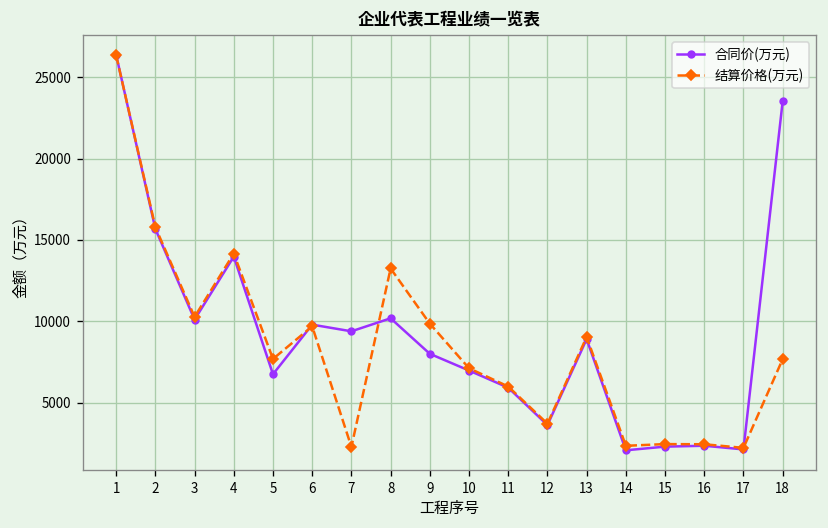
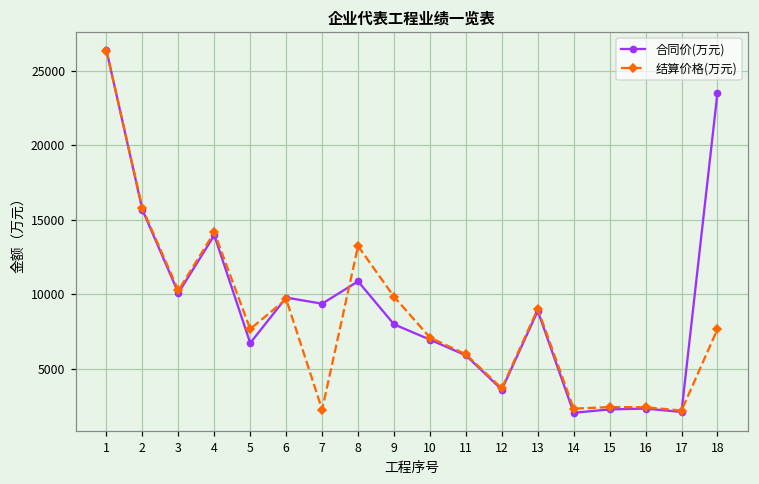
  {
    "合同价(万元)": {
      "4": 14000,
      "5": 6700,
      "7": 9400,
-     "8": 10200,
+     "8": 10900,
      "9": 8000,
      "14": 2100,
      "18": 23500
    },
    "结算价格(万元)": {
      "4": 14200,
      "5": 7700,
      "7": 2300,
      "8": 13200,
      "9": 9800,
      "14": 2300,
      "18": 7700
    }
  }
